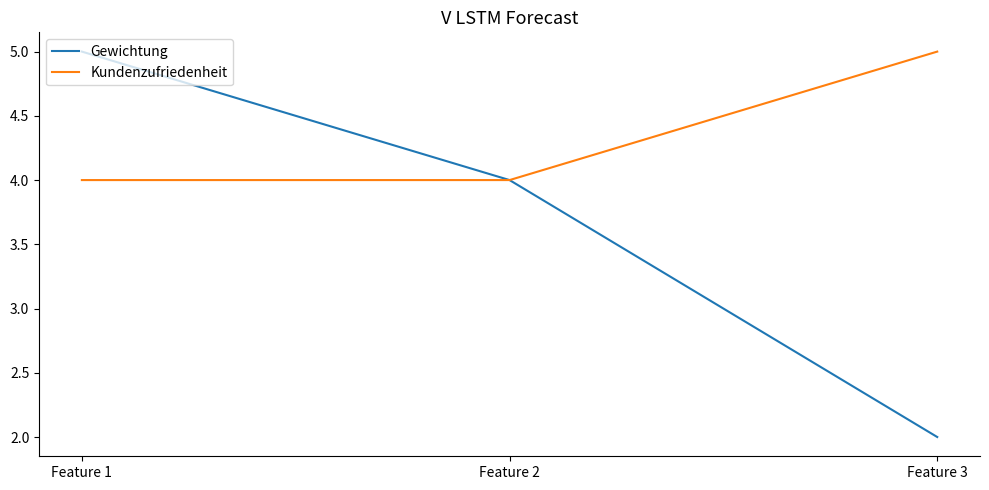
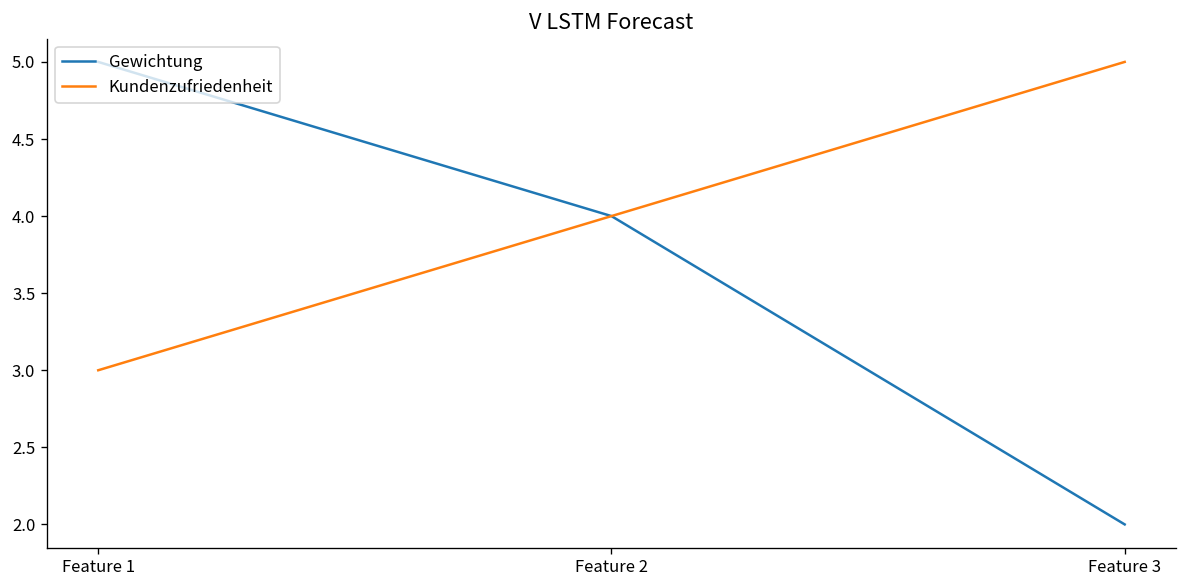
  {
    "Gewichtung": {
      "Feature 3": 2
    },
    "Kundenzufriedenheit": {
-     "Feature 1": 4,
+     "Feature 1": 3,
      "Feature 3": 5
    }
  }
